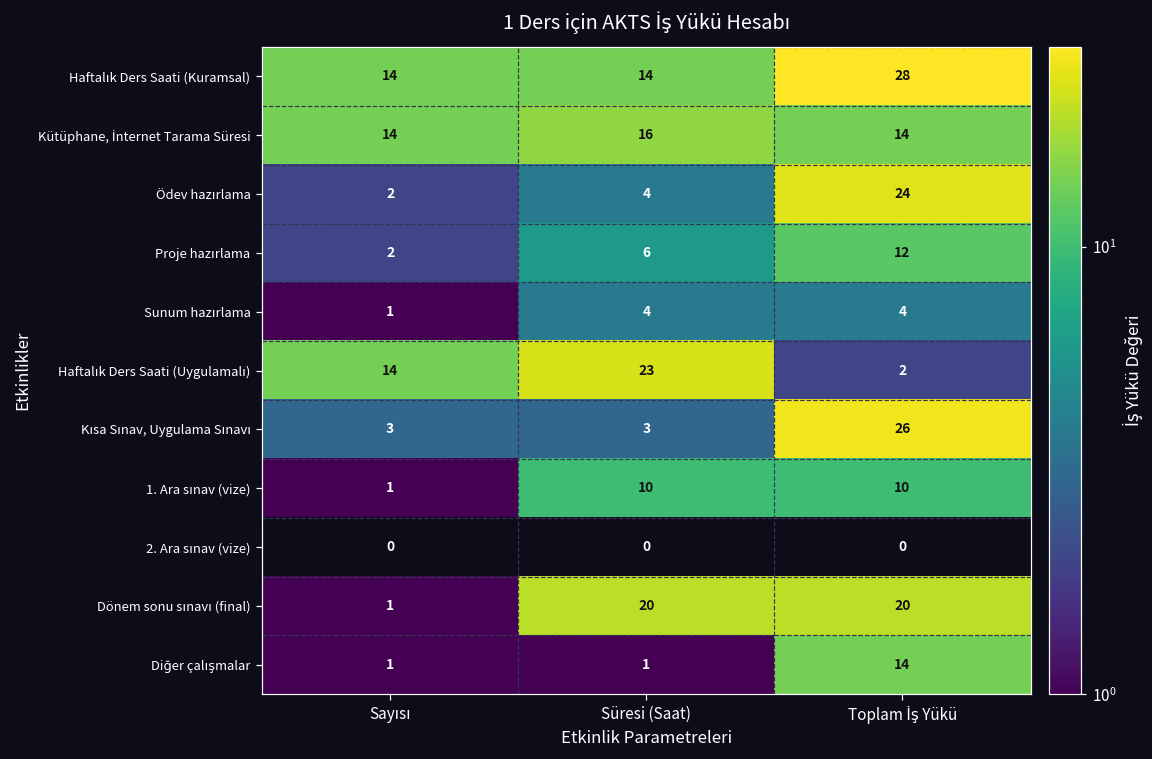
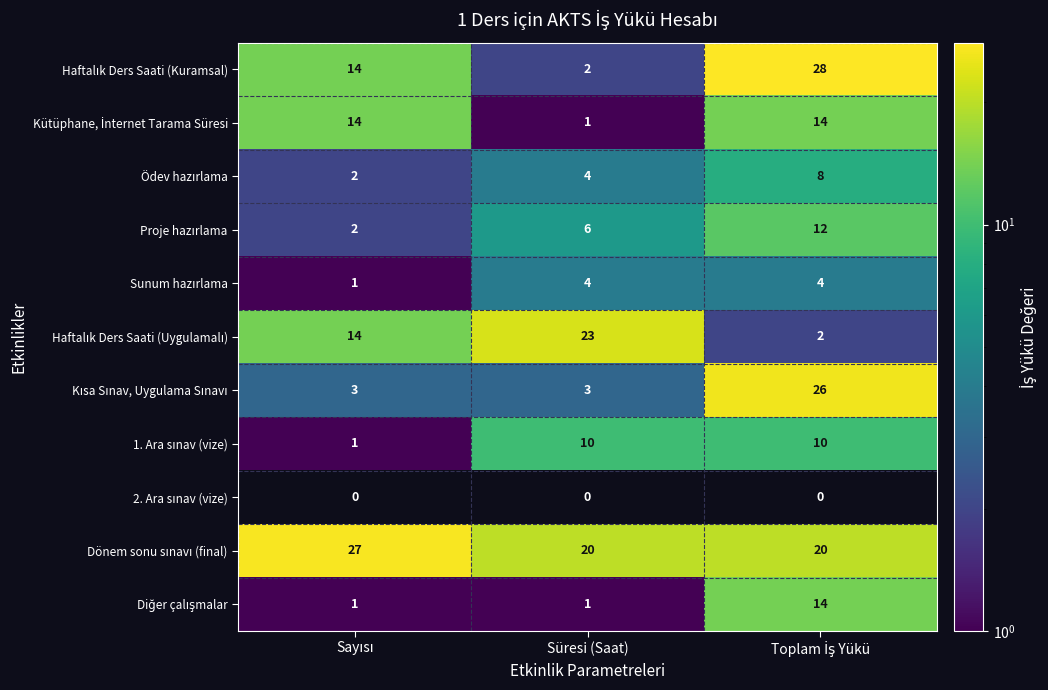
  {
    "Haftalık Ders Saati (Kuramsal)": {
      "Sayısı": 14,
-     "Süresi (Saat)": 14,
+     "Süresi (Saat)": 2,
      "Toplam İş Yükü": 28
    },
    "Kütüphane, İnternet Tarama Süresi": {
      "Sayısı": 14,
-     "Süresi (Saat)": 16,
+     "Süresi (Saat)": 1,
      "Toplam İş Yükü": 14
    },
    "Ödev hazırlama": {
      "Sayısı": 2,
      "Süresi (Saat)": 4,
-     "Toplam İş Yükü": 24
+     "Toplam İş Yükü": 8
    },
    "Proje hazırlama": {
      "Sayısı": 2,
      "Süresi (Saat)": 6,
      "Toplam İş Yükü": 12
    },
    "Sunum hazırlama": {
      "Sayısı": 1,
      "Süresi (Saat)": 4,
      "Toplam İş Yükü": 4
    },
    "Haftalık Ders Saati (Uygulamalı)": {
      "Sayısı": 14,
      "Süresi (Saat)": 23,
      "Toplam İş Yükü": 2
    },
    "Kısa Sınav, Uygulama Sınavı": {
      "Sayısı": 3,
      "Süresi (Saat)": 3,
      "Toplam İş Yükü": 26
    },
    "1. Ara sınav (vize)": {
      "Sayısı": 1,
      "Süresi (Saat)": 10,
      "Toplam İş Yükü": 10
    },
    "2. Ara sınav (vize)": {
      "Sayısı": 0,
      "Süresi (Saat)": 0,
      "Toplam İş Yükü": 0
    },
    "Dönem sonu sınavı (final)": {
-     "Sayısı": 1,
+     "Sayısı": 27,
      "Süresi (Saat)": 20,
      "Toplam İş Yükü": 20
    },
    "Diğer çalışmalar": {
      "Sayısı": 1,
      "Süresi (Saat)": 1,
      "Toplam İş Yükü": 14
    }
  }
